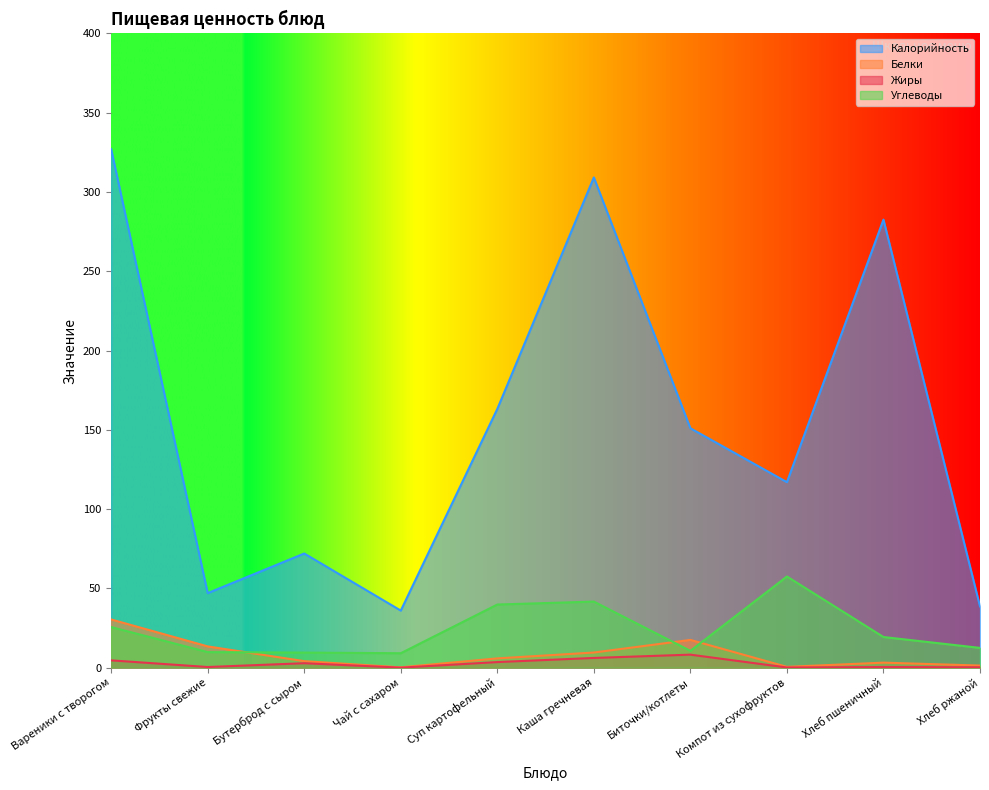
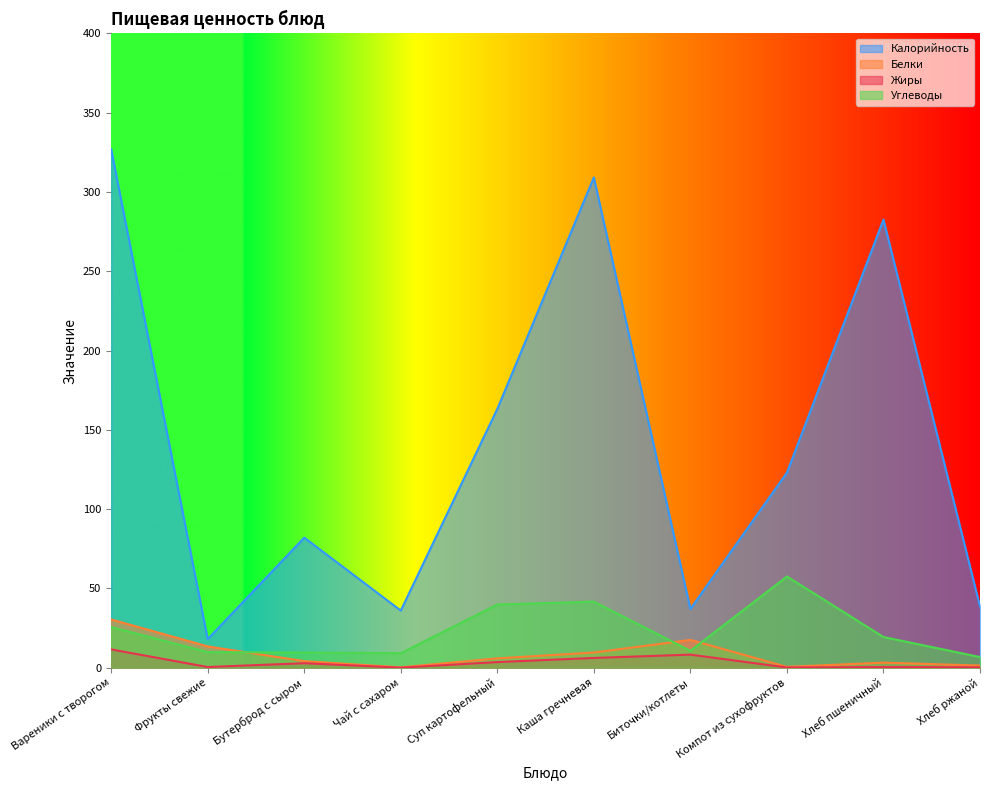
  {
    "Калорийность": {
      "Вареники с творогом": 327,
-     "Фрукты свежие": 47,
-     "Бутерброд с сыром": 72,
+     "Фрукты свежие": 18,
+     "Бутерброд с сыром": 82,
      "Чай с сахаром": 36,
      "Суп картофельный": 163,
      "Каша гречневая": 309,
-     "Биточки/котлеты": 151,
-     "Компот из сухофруктов": 117,
+     "Биточки/котлеты": 37,
+     "Компот из сухофруктов": 123,
      "Хлеб пшеничный": 283,
      "Хлеб ржаной": 39
    },
    "Белки": {
      "Вареники с творогом": 30,
      "Фрукты свежие": 13,
      "Суп картофельный": 6,
      "Каша гречневая": 10,
      "Биточки/котлеты": 18,
      "Хлеб пшеничный": 3
    },
    "Жиры": {
-     "Вареники с творогом": 5,
+     "Вареники с творогом": 12,
      "Фрукты свежие": 0,
      "Суп картофельный": 4,
      "Каша гречневая": 6,
      "Биточки/котлеты": 8,
      "Хлеб пшеничный": 0
    },
    "Углеводы": {
      "Вареники с творогом": 26,
      "Фрукты свежие": 10,
      "Бутерброд с сыром": 10,
      "Чай с сахаром": 9,
      "Суп картофельный": 40,
      "Каша гречневая": 42,
      "Биточки/котлеты": 11,
      "Компот из сухофруктов": 58,
      "Хлеб пшеничный": 19,
-     "Хлеб ржаной": 12
+     "Хлеб ржаной": 7
    }
  }
